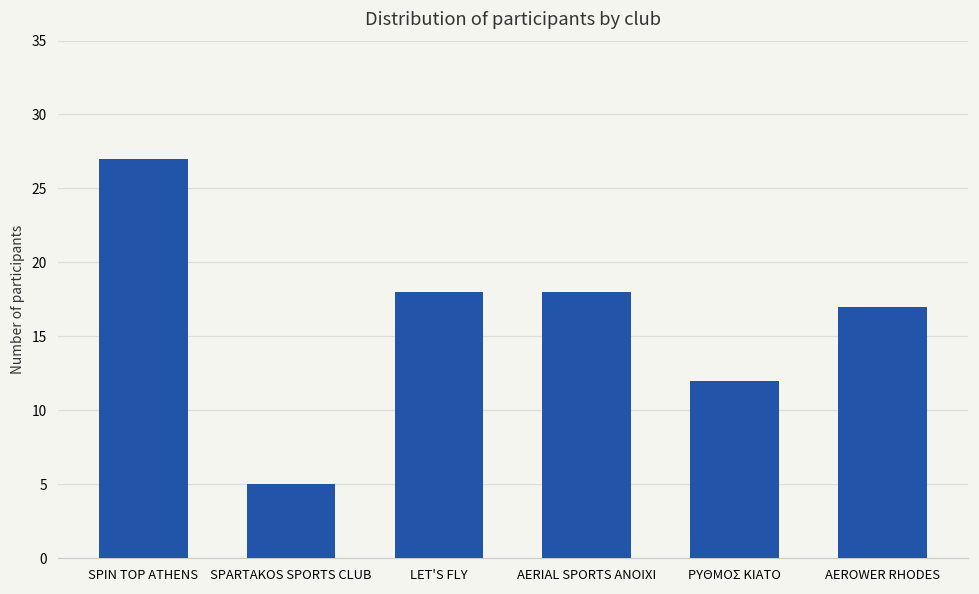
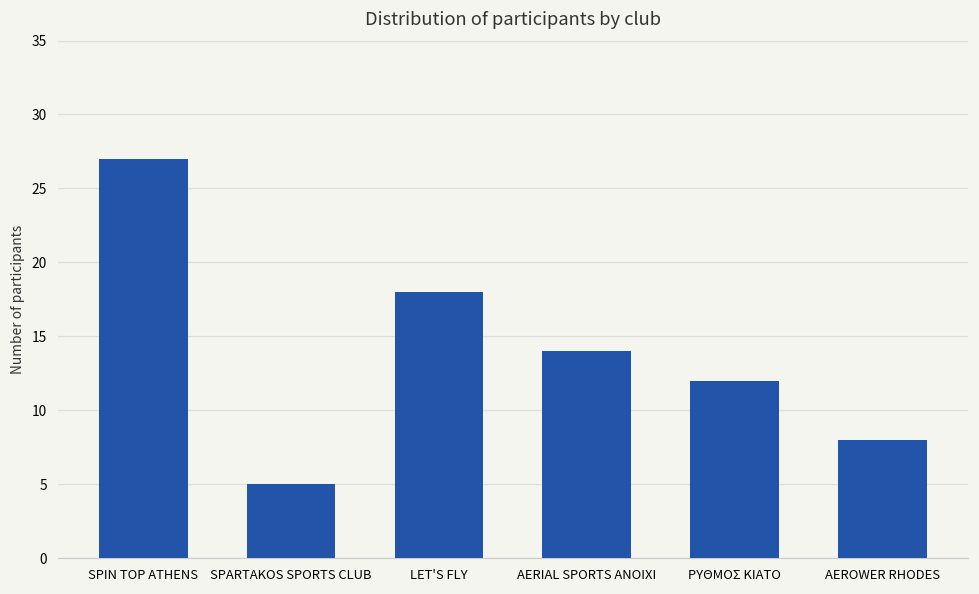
  {
    "SPIN TOP ATHENS": 27,
    "SPARTAKOS SPORTS CLUB": 5,
    "LET'S FLY": 18,
-   "AERIAL SPORTS ANOIXI": 18,
+   "AERIAL SPORTS ANOIXI": 14,
    "ΡΥΘΜΟΣ ΚΙΑΤΟ": 12,
-   "AEROWER RHODES": 17
+   "AEROWER RHODES": 8
  }
